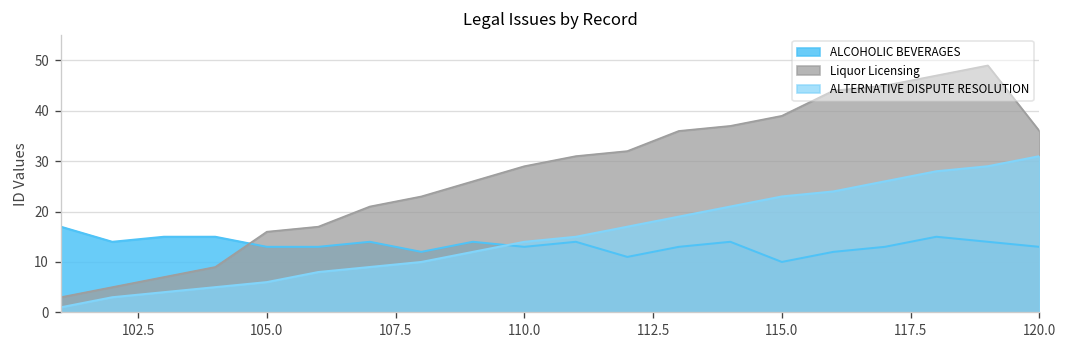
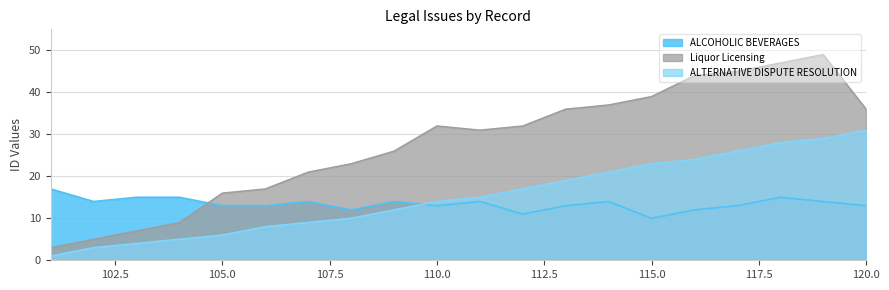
  {
    "Liquor Licensing": {
      "105.0": 16,
-     "110.0": 29,
+     "110.0": 32,
      "115.0": 39,
      "120.0": 36
    }
  }
